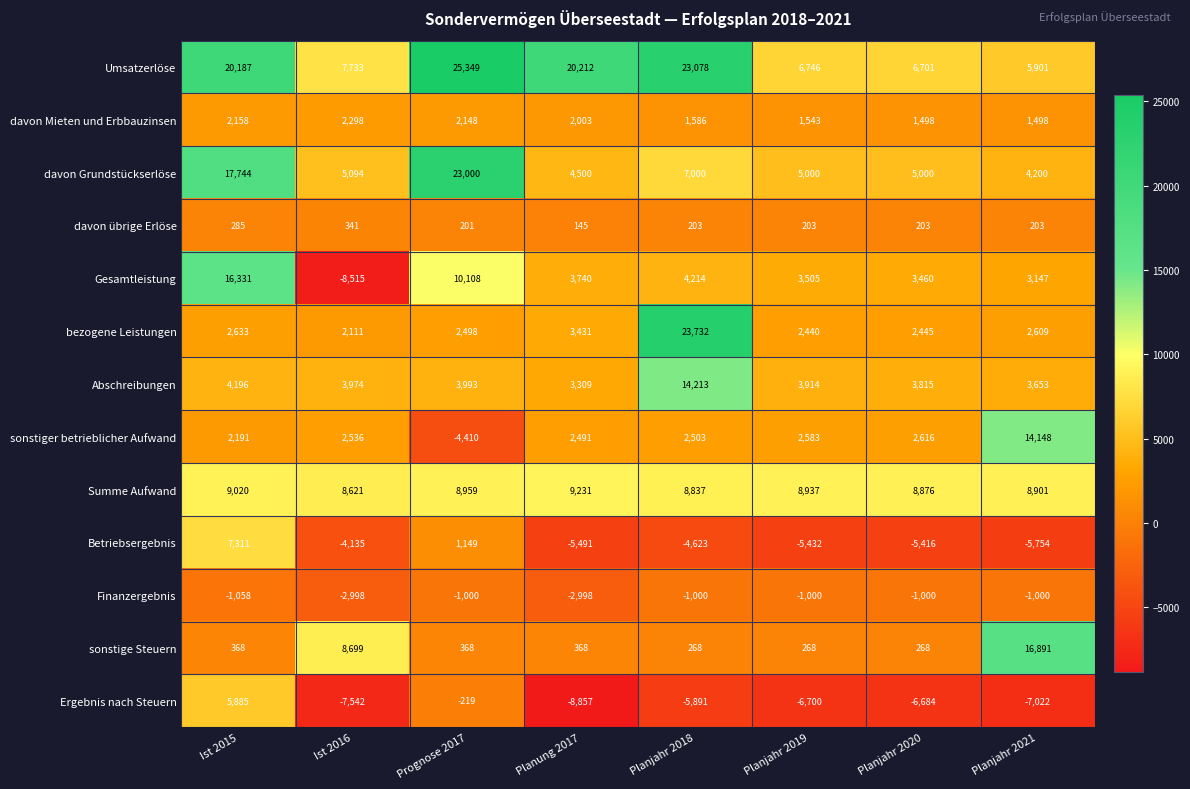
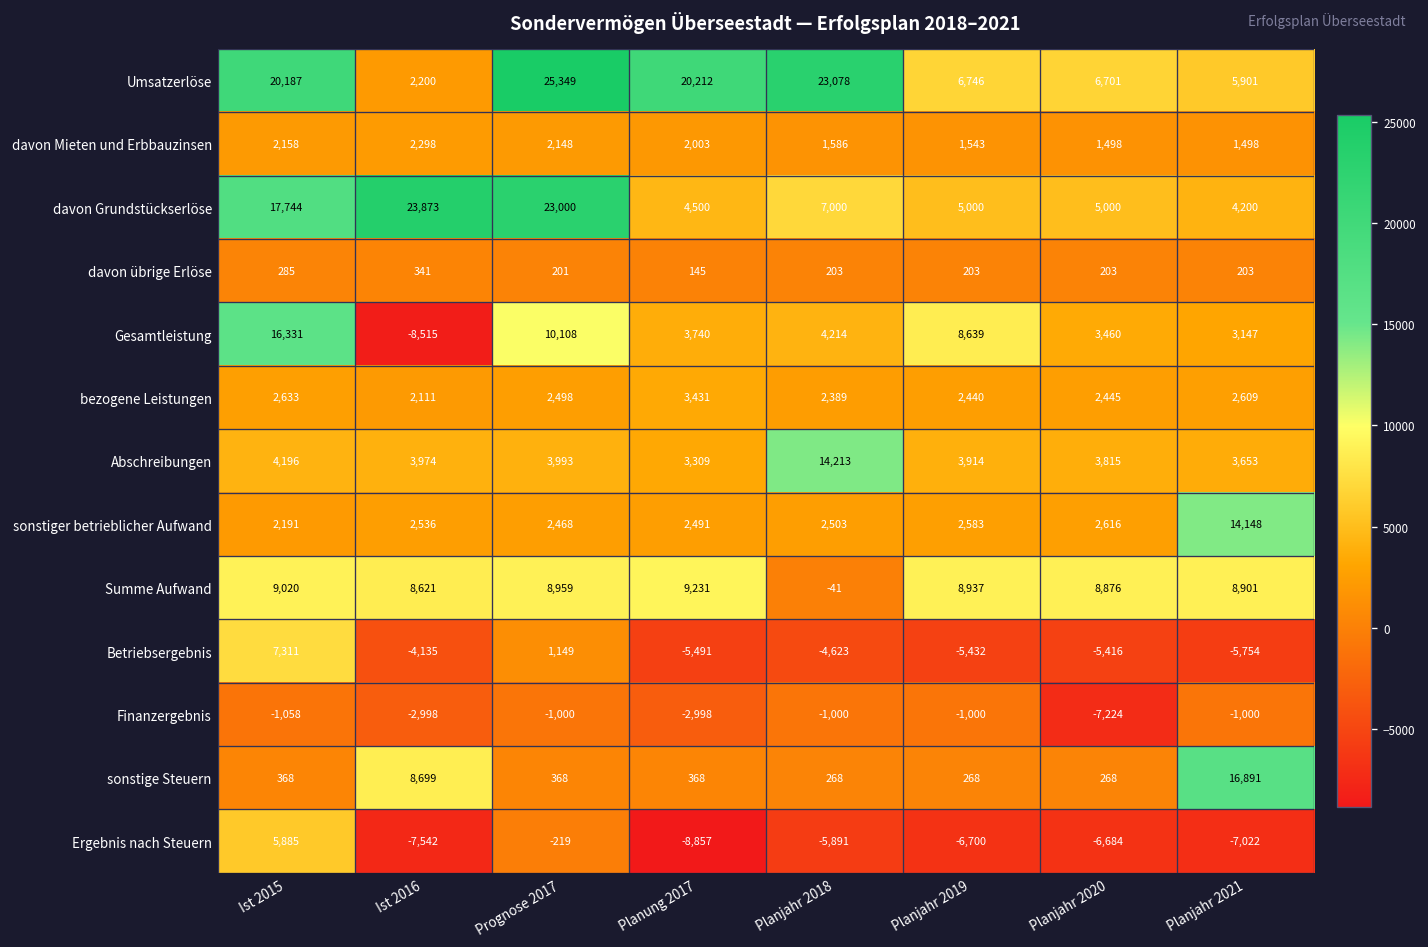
  {
    "Umsatzerlöse": {
      "Ist 2015": "20,187",
-     "Ist 2016": "7,733",
+     "Ist 2016": "2,200",
      "Prognose 2017": "25,349",
      "Planung 2017": "20,212",
      "Planjahr 2018": "23,078",
      "Planjahr 2019": "6,746",
      "Planjahr 2020": "6,701",
      "Planjahr 2021": "5,901"
    },
    "davon Mieten und Erbbauzinsen": {
      "Ist 2015": "2,158",
      "Ist 2016": "2,298",
      "Prognose 2017": "2,148",
      "Planung 2017": "2,003",
      "Planjahr 2018": "1,586",
      "Planjahr 2019": "1,543",
      "Planjahr 2020": "1,498",
      "Planjahr 2021": "1,498"
    },
    "davon Grundstückserlöse": {
      "Ist 2015": "17,744",
-     "Ist 2016": "5,094",
+     "Ist 2016": "23,873",
      "Prognose 2017": "23,000",
      "Planung 2017": "4,500",
      "Planjahr 2018": "7,000",
      "Planjahr 2019": "5,000",
      "Planjahr 2020": "5,000",
      "Planjahr 2021": "4,200"
    },
    "davon übrige Erlöse": {
      "Ist 2015": "285",
      "Ist 2016": "341",
      "Prognose 2017": "201",
      "Planung 2017": "145",
      "Planjahr 2018": "203",
      "Planjahr 2019": "203",
      "Planjahr 2020": "203",
      "Planjahr 2021": "203"
    },
    "Gesamtleistung": {
      "Ist 2015": "16,331",
      "Ist 2016": "-8,515",
      "Prognose 2017": "10,108",
      "Planung 2017": "3,740",
      "Planjahr 2018": "4,214",
-     "Planjahr 2019": "3,505",
+     "Planjahr 2019": "8,639",
      "Planjahr 2020": "3,460",
      "Planjahr 2021": "3,147"
    },
    "bezogene Leistungen": {
      "Ist 2015": "2,633",
      "Ist 2016": "2,111",
      "Prognose 2017": "2,498",
      "Planung 2017": "3,431",
-     "Planjahr 2018": "23,732",
+     "Planjahr 2018": "2,389",
      "Planjahr 2019": "2,440",
      "Planjahr 2020": "2,445",
      "Planjahr 2021": "2,609"
    },
    "Abschreibungen": {
      "Ist 2015": "4,196",
      "Ist 2016": "3,974",
      "Prognose 2017": "3,993",
      "Planung 2017": "3,309",
      "Planjahr 2018": "14,213",
      "Planjahr 2019": "3,914",
      "Planjahr 2020": "3,815",
      "Planjahr 2021": "3,653"
    },
    "sonstiger betrieblicher Aufwand": {
      "Ist 2015": "2,191",
      "Ist 2016": "2,536",
-     "Prognose 2017": "-4,410",
+     "Prognose 2017": "2,468",
      "Planung 2017": "2,491",
      "Planjahr 2018": "2,503",
      "Planjahr 2019": "2,583",
      "Planjahr 2020": "2,616",
      "Planjahr 2021": "14,148"
    },
    "Summe Aufwand": {
      "Ist 2015": "9,020",
      "Ist 2016": "8,621",
      "Prognose 2017": "8,959",
      "Planung 2017": "9,231",
-     "Planjahr 2018": "8,837",
+     "Planjahr 2018": "-41",
      "Planjahr 2019": "8,937",
      "Planjahr 2020": "8,876",
      "Planjahr 2021": "8,901"
    },
    "Betriebsergebnis": {
      "Ist 2015": "7,311",
      "Ist 2016": "-4,135",
      "Prognose 2017": "1,149",
      "Planung 2017": "-5,491",
      "Planjahr 2018": "-4,623",
      "Planjahr 2019": "-5,432",
      "Planjahr 2020": "-5,416",
      "Planjahr 2021": "-5,754"
    },
    "Finanzergebnis": {
      "Ist 2015": "-1,058",
      "Ist 2016": "-2,998",
      "Prognose 2017": "-1,000",
      "Planung 2017": "-2,998",
      "Planjahr 2018": "-1,000",
      "Planjahr 2019": "-1,000",
-     "Planjahr 2020": "-1,000",
+     "Planjahr 2020": "-7,224",
      "Planjahr 2021": "-1,000"
    },
    "sonstige Steuern": {
      "Ist 2015": "368",
      "Ist 2016": "8,699",
      "Prognose 2017": "368",
      "Planung 2017": "368",
      "Planjahr 2018": "268",
      "Planjahr 2019": "268",
      "Planjahr 2020": "268",
      "Planjahr 2021": "16,891"
    },
    "Ergebnis nach Steuern": {
      "Ist 2015": "5,885",
      "Ist 2016": "-7,542",
      "Prognose 2017": "-219",
      "Planung 2017": "-8,857",
      "Planjahr 2018": "-5,891",
      "Planjahr 2019": "-6,700",
      "Planjahr 2020": "-6,684",
      "Planjahr 2021": "-7,022"
    }
  }
